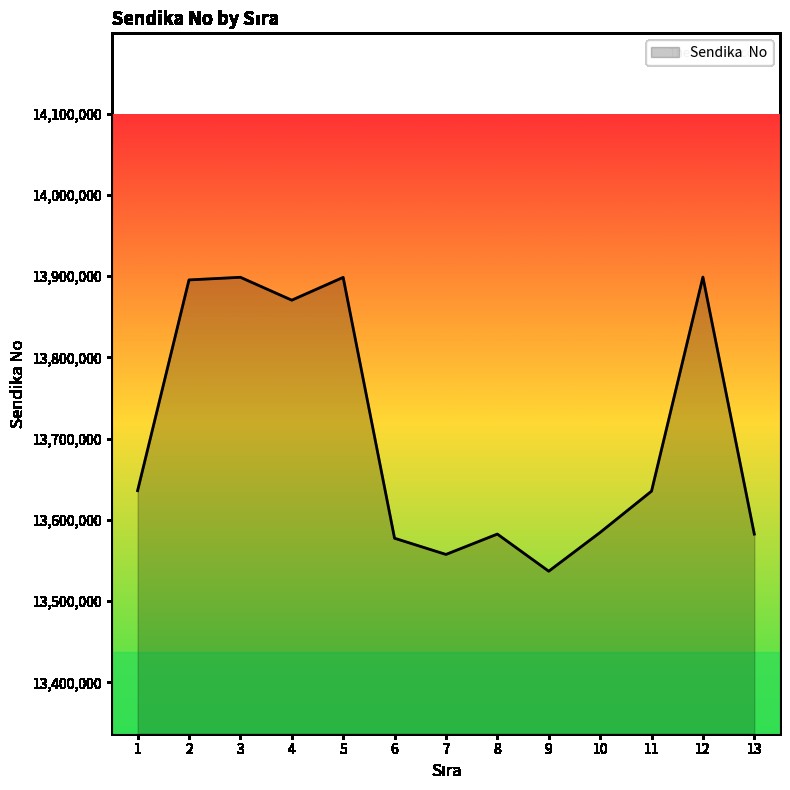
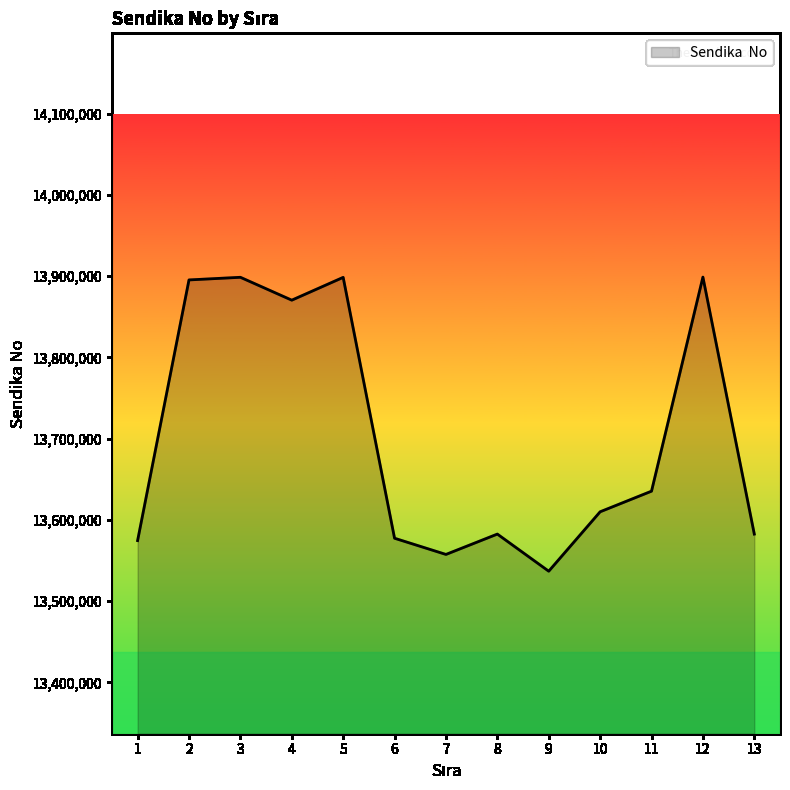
  {
    "Sendika No": {
-     "1": "13,640,000",
+     "1": "13,570,000",
      "2": "13,900,000",
      "3": "13,900,000",
      "4": "13,870,000",
      "5": "13,900,000",
      "6": "13,580,000",
      "7": "13,560,000",
      "8": "13,580,000",
      "9": "13,540,000",
-     "10": "13,580,000",
+     "10": "13,610,000",
      "11": "13,640,000",
      "12": "13,900,000",
      "13": "13,580,000"
    }
  }
